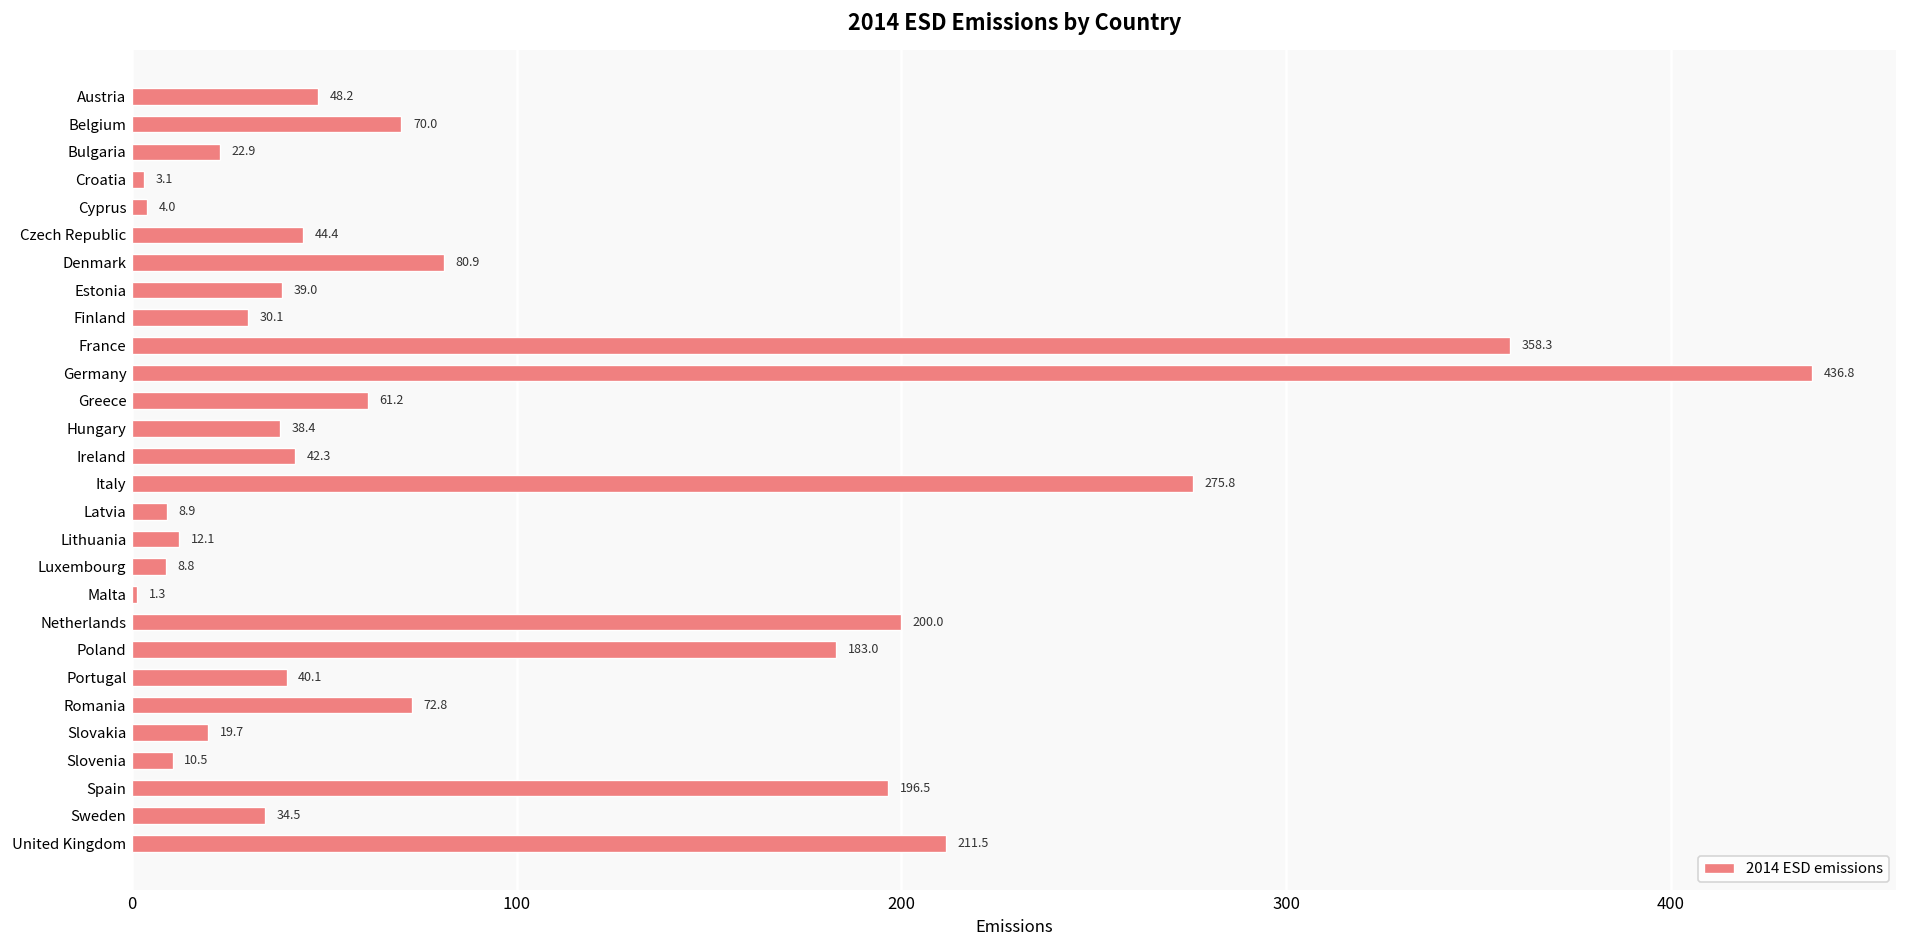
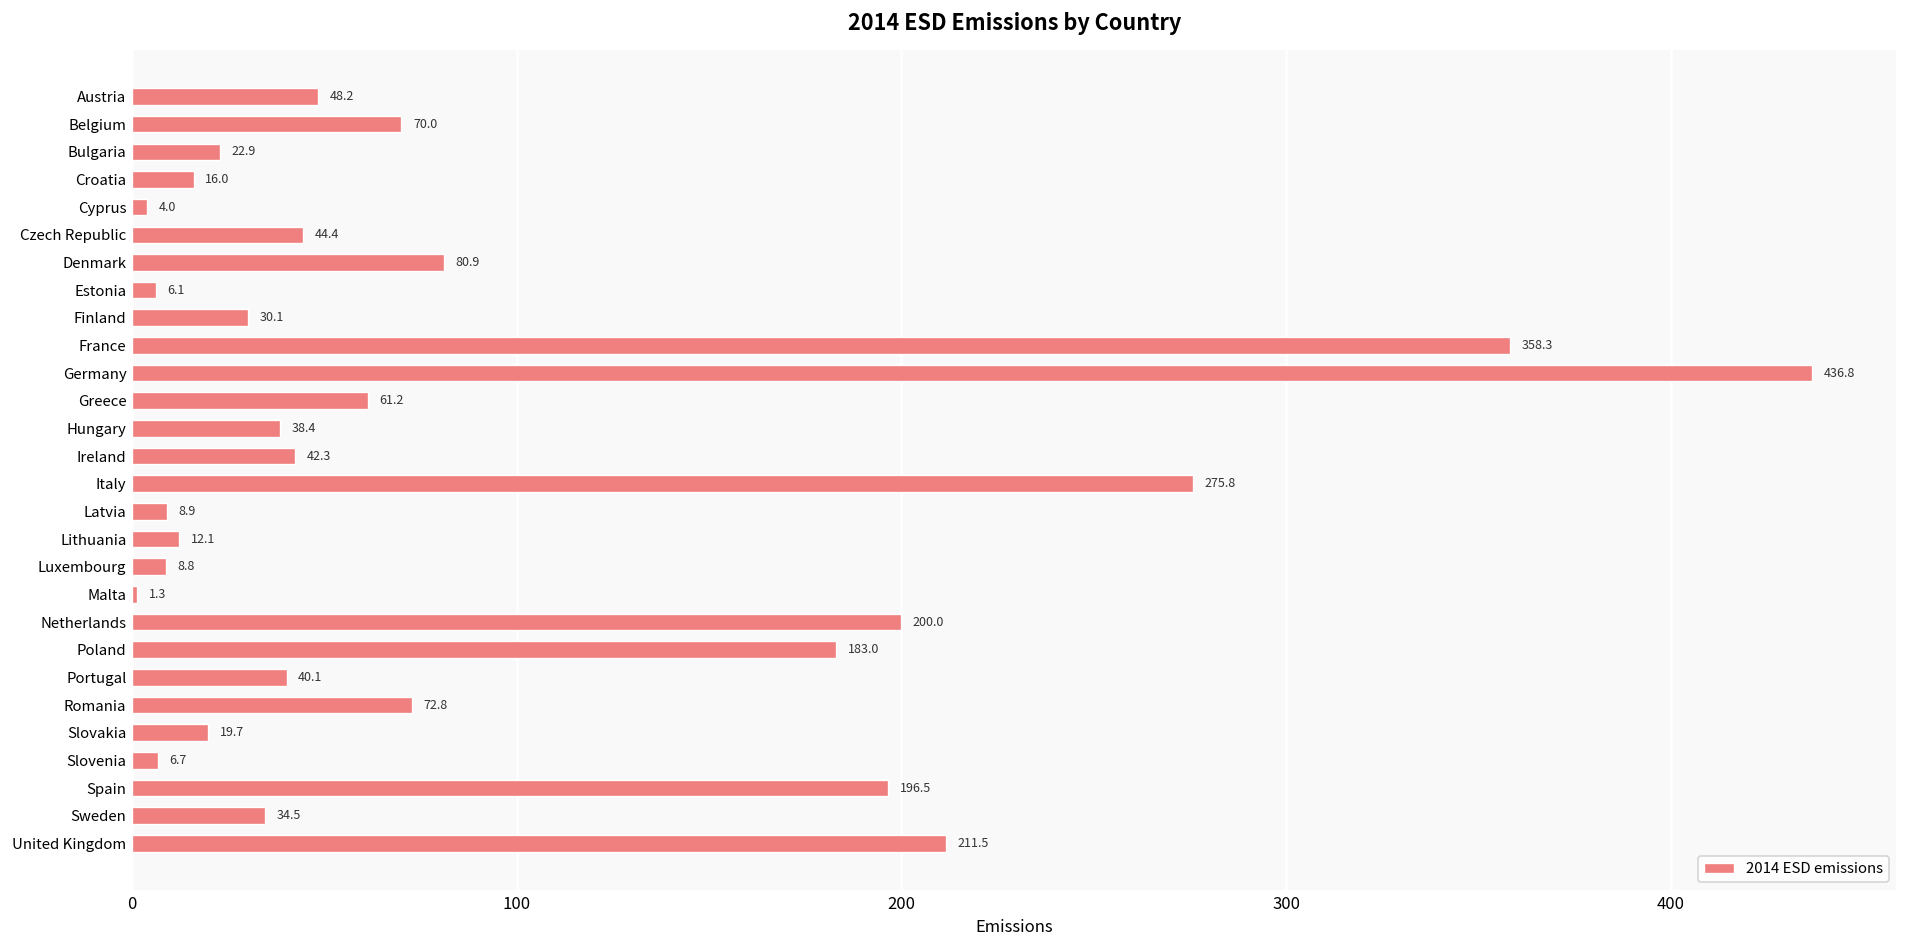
  {
    "Austria": 48.2,
    "Belgium": 70.0,
    "Bulgaria": 22.9,
-   "Croatia": 3.1,
+   "Croatia": 16.0,
    "Cyprus": 4.0,
    "Czech Republic": 44.4,
    "Denmark": 80.9,
-   "Estonia": 39.0,
+   "Estonia": 6.1,
    "Finland": 30.1,
    "France": 358.3,
    "Germany": 436.8,
    "Greece": 61.2,
    "Hungary": 38.4,
    "Ireland": 42.3,
    "Italy": 275.8,
    "Latvia": 8.9,
    "Lithuania": 12.1,
    "Luxembourg": 8.8,
    "Malta": 1.3,
    "Netherlands": 200.0,
    "Poland": 183.0,
    "Portugal": 40.1,
    "Romania": 72.8,
    "Slovakia": 19.7,
-   "Slovenia": 10.5,
+   "Slovenia": 6.7,
    "Spain": 196.5,
    "Sweden": 34.5,
    "United Kingdom": 211.5
  }
